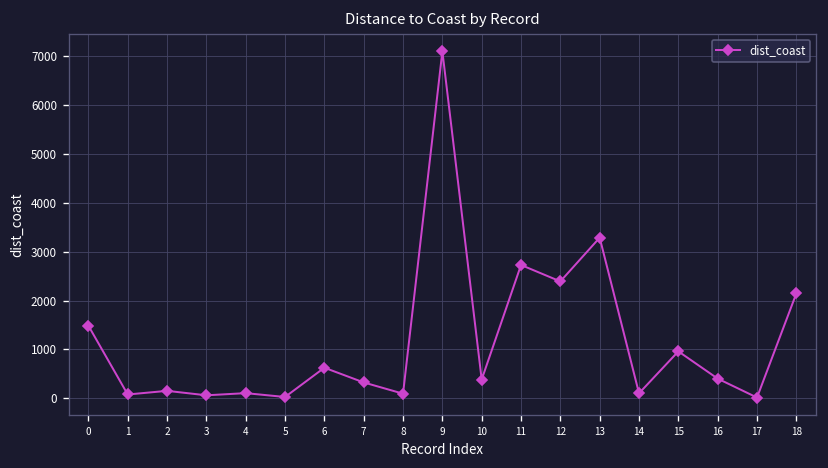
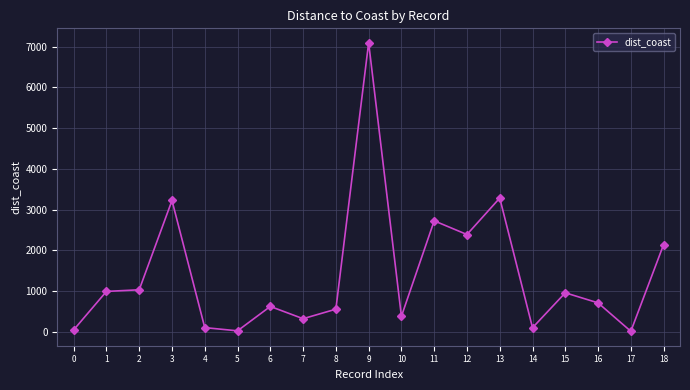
  {
-   "0": 1500,
-   "1": 100,
-   "2": 200,
-   "3": 100,
+   "0": 100,
+   "1": 1000,
+   "2": 1000,
+   "3": 3200,
    "4": 100,
    "5": 0,
    "6": 600,
    "7": 300,
-   "8": 100,
+   "8": 600,
    "9": 7100,
    "10": 400,
    "11": 2700,
    "12": 2400,
    "13": 3300,
    "14": 100,
    "15": 1000,
-   "16": 400,
+   "16": 700,
    "17": 0,
    "18": 2100
  }
